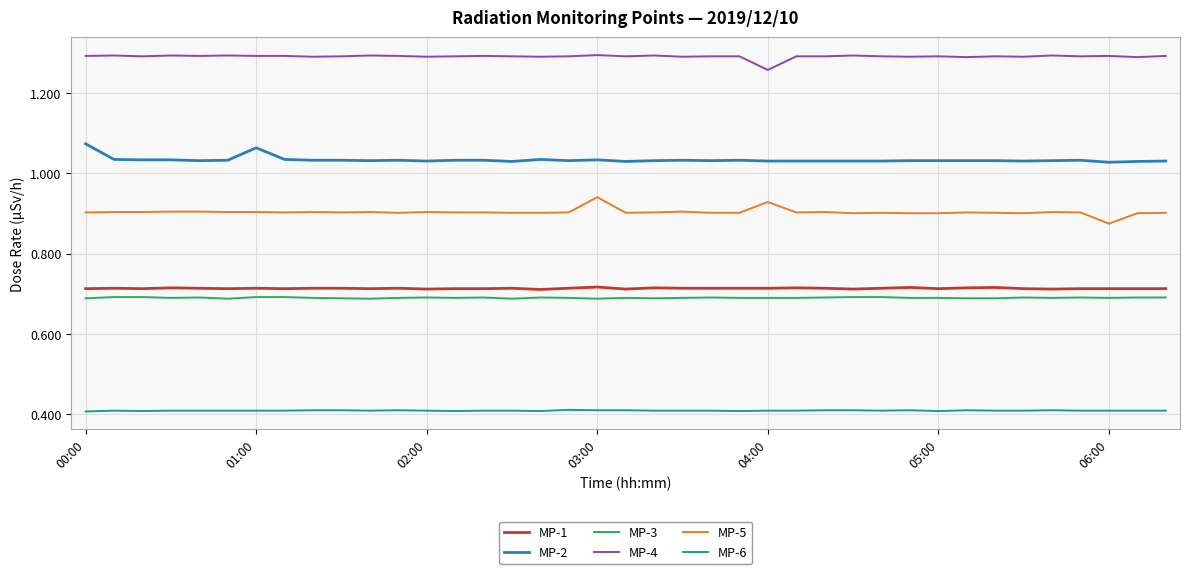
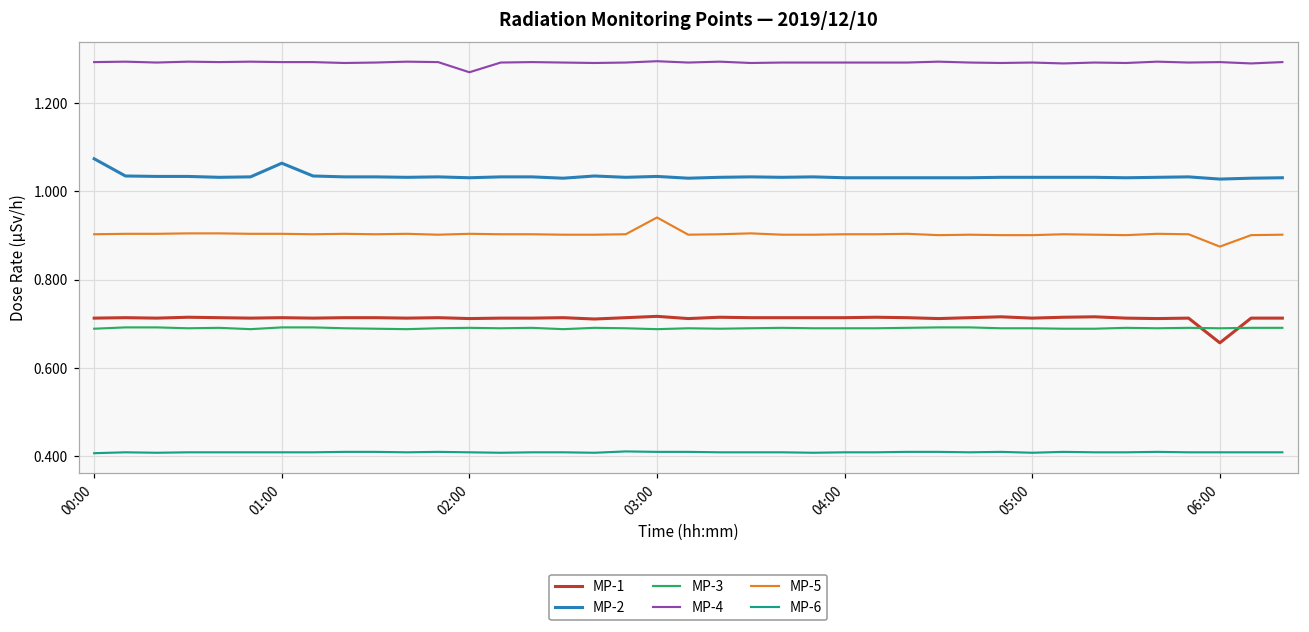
  {
    "MP-1": {
      "00:00": 0.71,
      "01:00": 0.71,
      "02:00": 0.71,
      "03:00": 0.72,
      "04:00": 0.71,
      "05:00": 0.71,
-     "06:00": 0.71
+     "06:00": 0.66
    },
    "MP-2": {
      "00:00": 1.07,
      "01:00": 1.06,
      "02:00": 1.03,
      "03:00": 1.03,
      "04:00": 1.03,
      "05:00": 1.03,
      "06:00": 1.03
    },
    "MP-4": {
      "00:00": 1.29,
      "01:00": 1.29,
-     "02:00": 1.29,
+     "02:00": 1.27,
      "03:00": 1.30,
-     "04:00": 1.26,
+     "04:00": 1.29,
      "05:00": 1.29,
      "06:00": 1.29
    },
    "MP-5": {
      "00:00": 0.90,
      "01:00": 0.90,
      "02:00": 0.90,
      "03:00": 0.94,
-     "04:00": 0.93,
+     "04:00": 0.90,
      "05:00": 0.90,
      "06:00": 0.88
    }
  }
